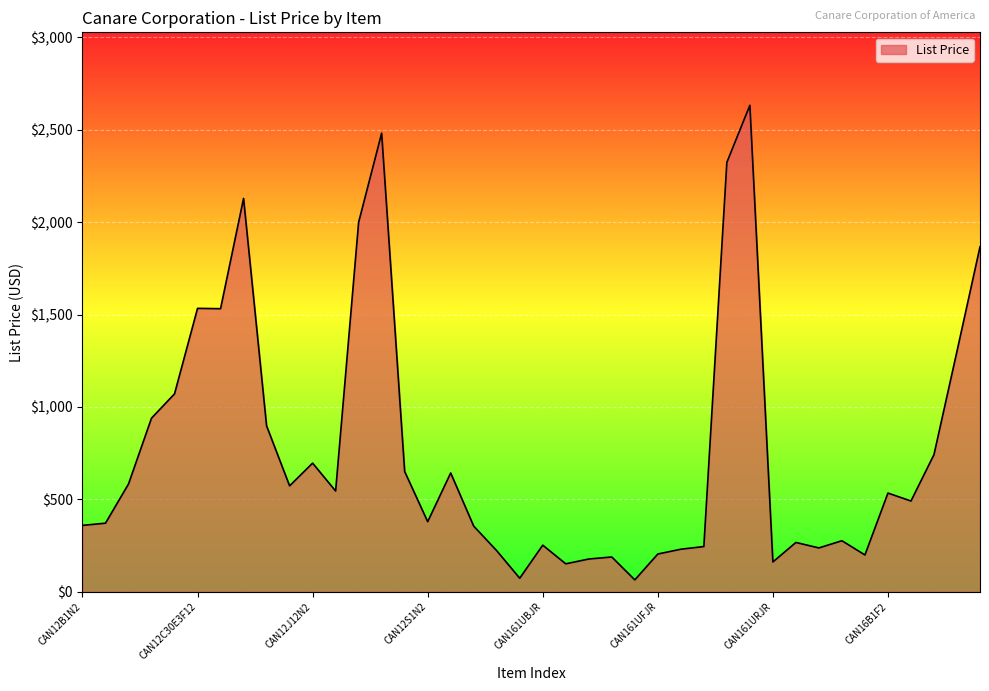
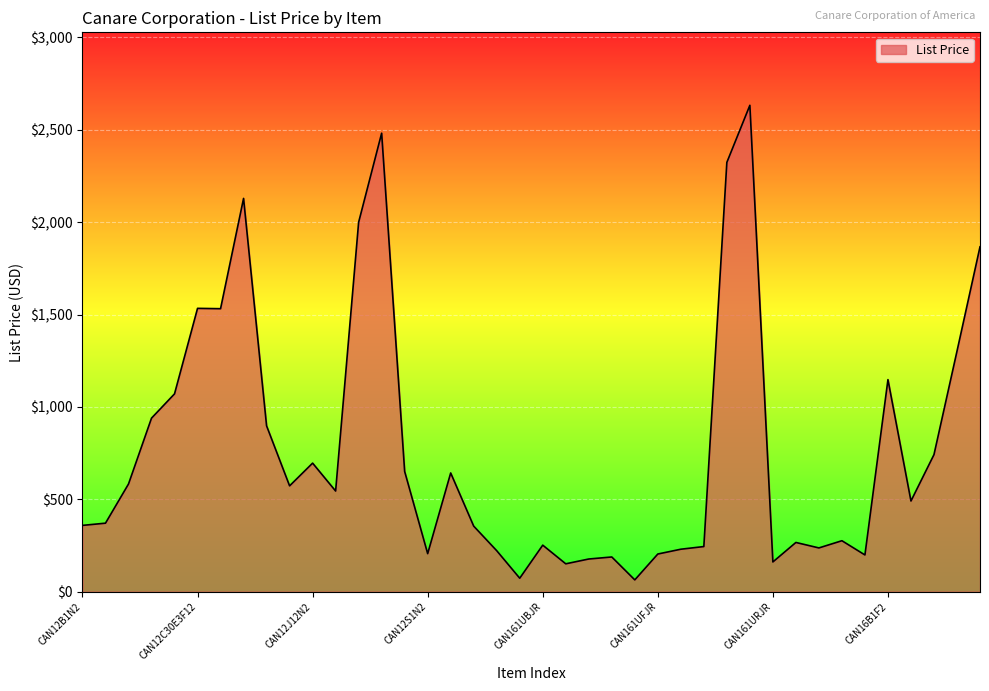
  {
    "CAN12B1N2": "$360",
    "CAN12C30E3F12": "$1,530",
-   "CAN12S1N2": "$380",
+   "CAN12S1N2": "$210",
    "CAN161UBJR": "$250",
    "CAN161UFJR": "$200",
    "CAN161URJR": "$160",
-   "CAN16B1F2": "$530"
+   "CAN16B1F2": "$1,150"
  }
